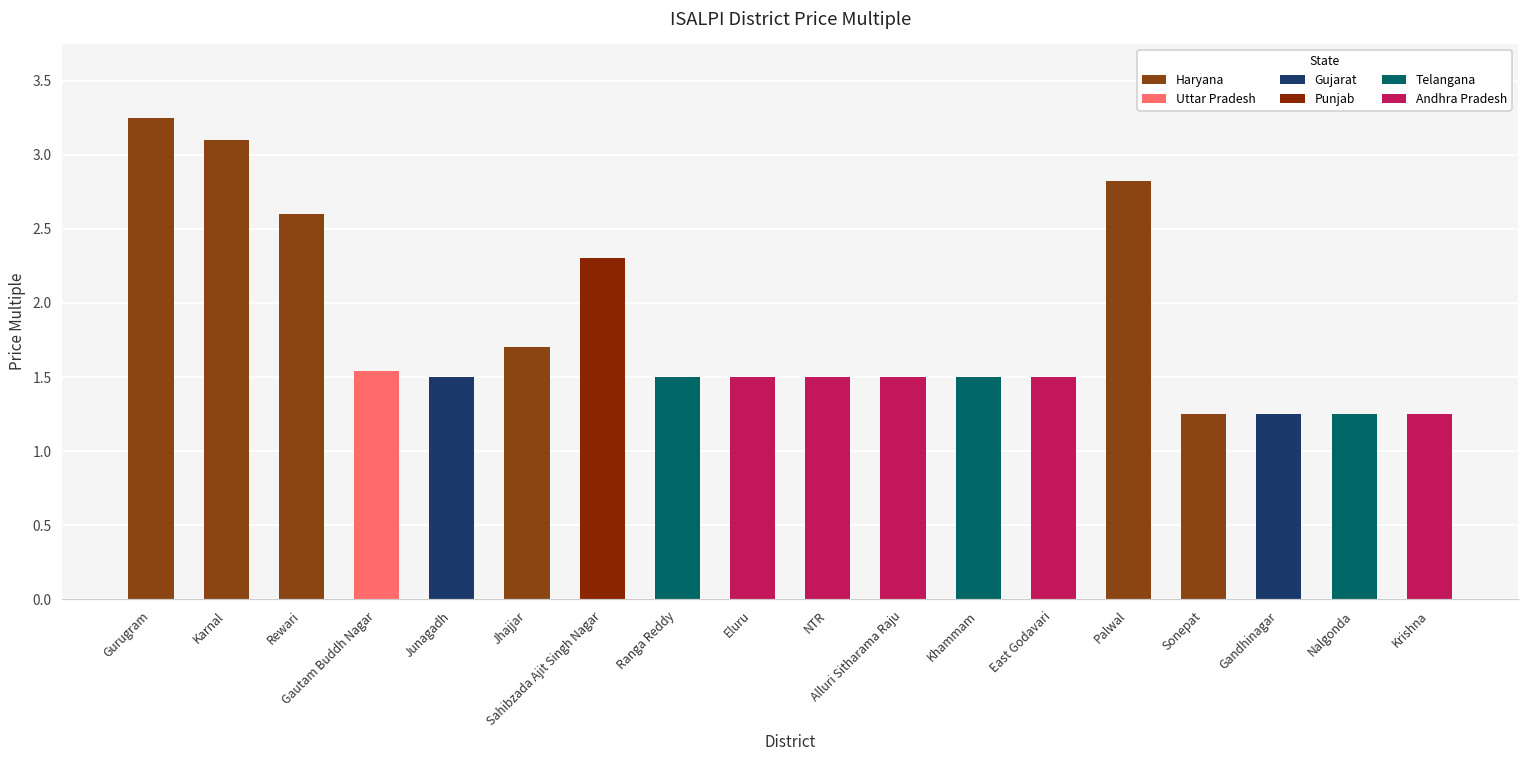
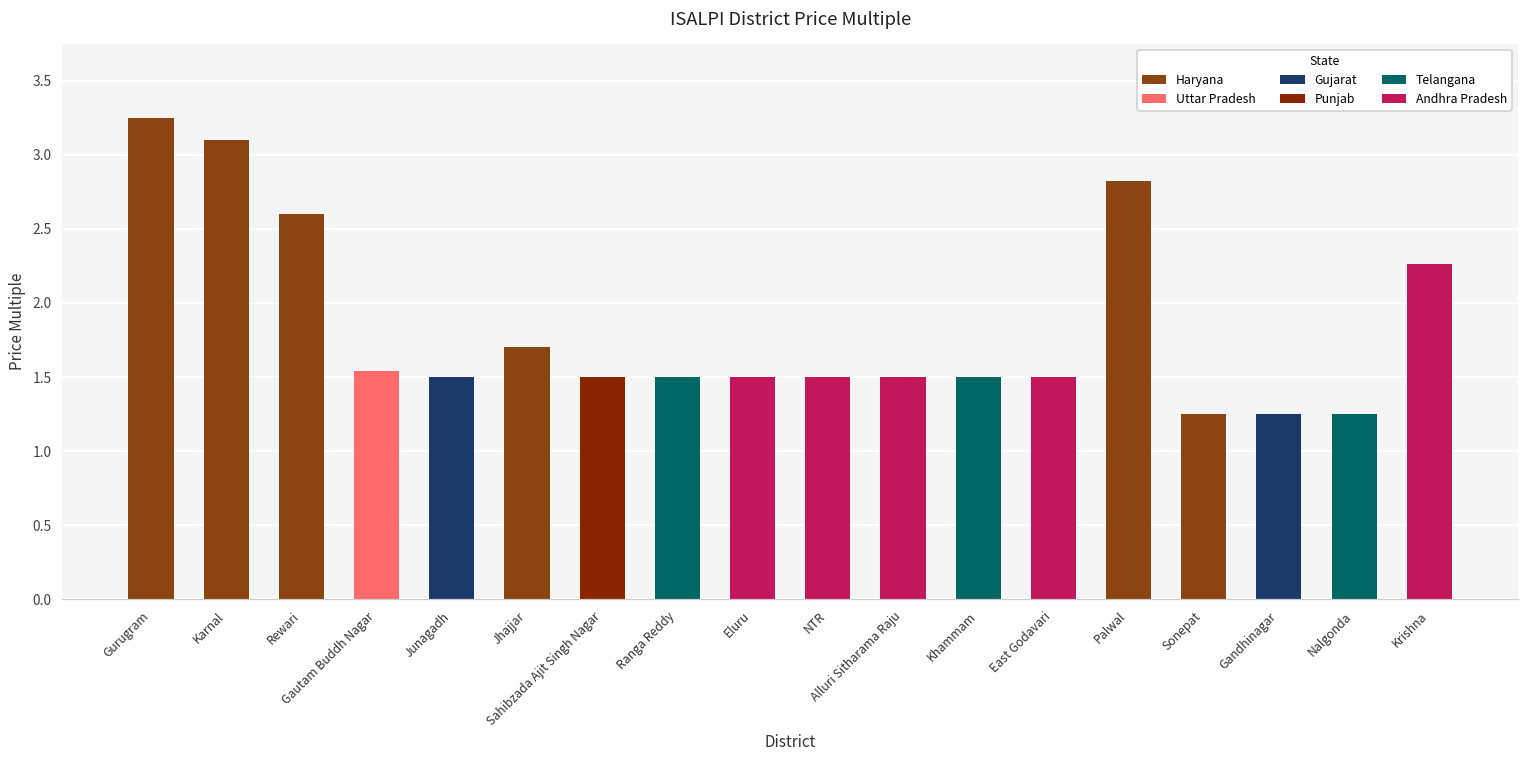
  {
    "Gurugram": 3.25,
    "Karnal": 3.10,
    "Rewari": 2.60,
    "Gautam Buddh Nagar": 1.54,
    "Junagadh": 1.50,
    "Jhajjar": 1.70,
-   "Sahibzada Ajit Singh Nagar": 2.3,
+   "Sahibzada Ajit Singh Nagar": 1.5,
    "Ranga Reddy": 1.50,
    "Eluru": 1.50,
    "NTR": 1.50,
    "Alluri Sitharama Raju": 1.50,
    "Khammam": 1.50,
    "East Godavari": 1.50,
    "Palwal": 2.82,
    "Sonepat": 1.25,
    "Gandhinagar": 1.25,
    "Nalgonda": 1.25,
-   "Krishna": 1.25
+   "Krishna": 2.26
  }
